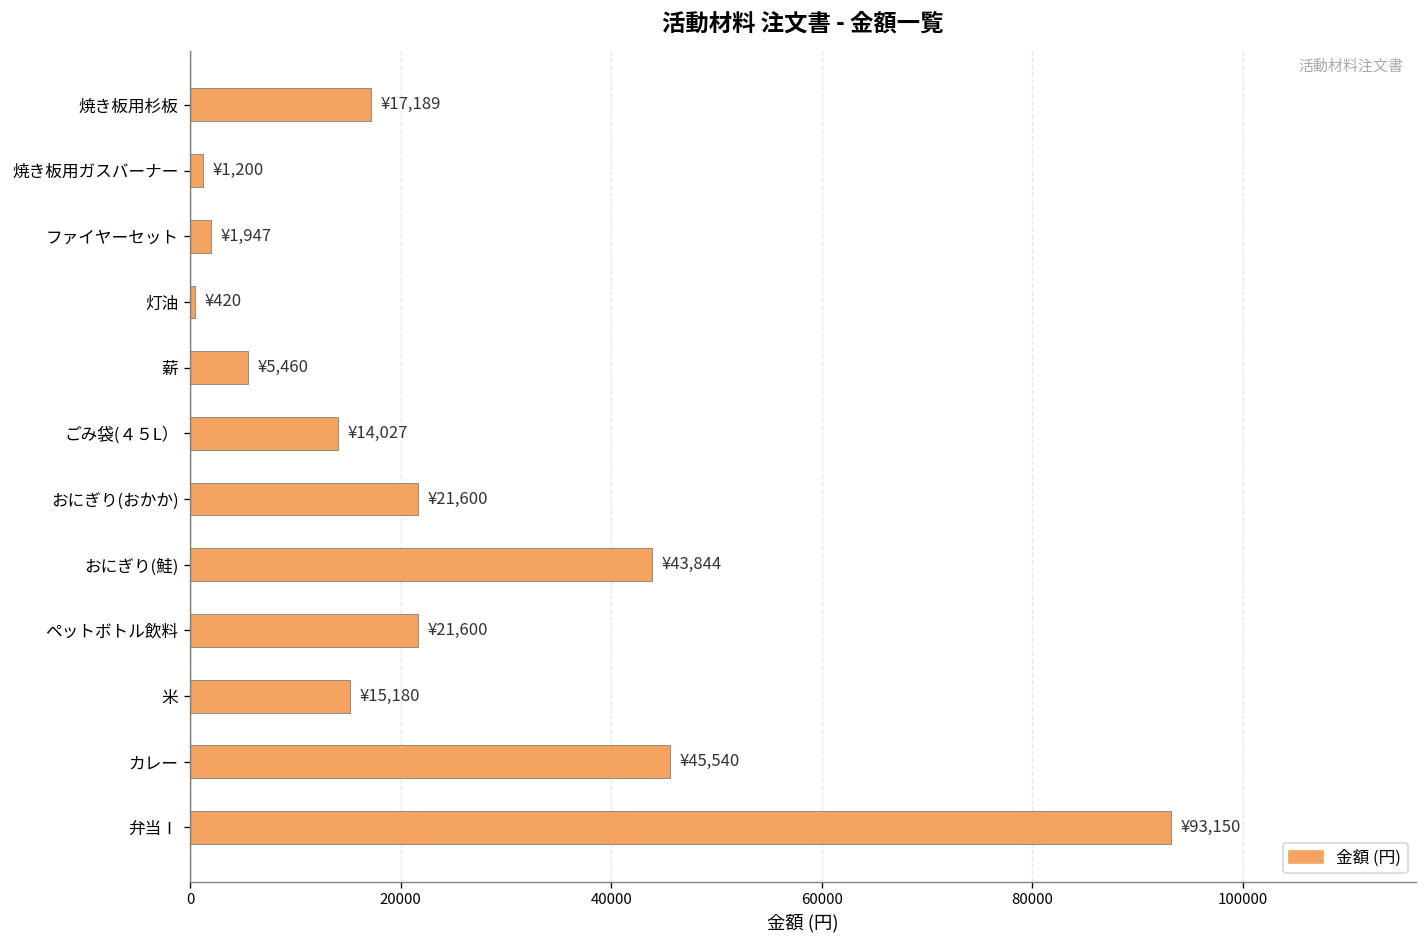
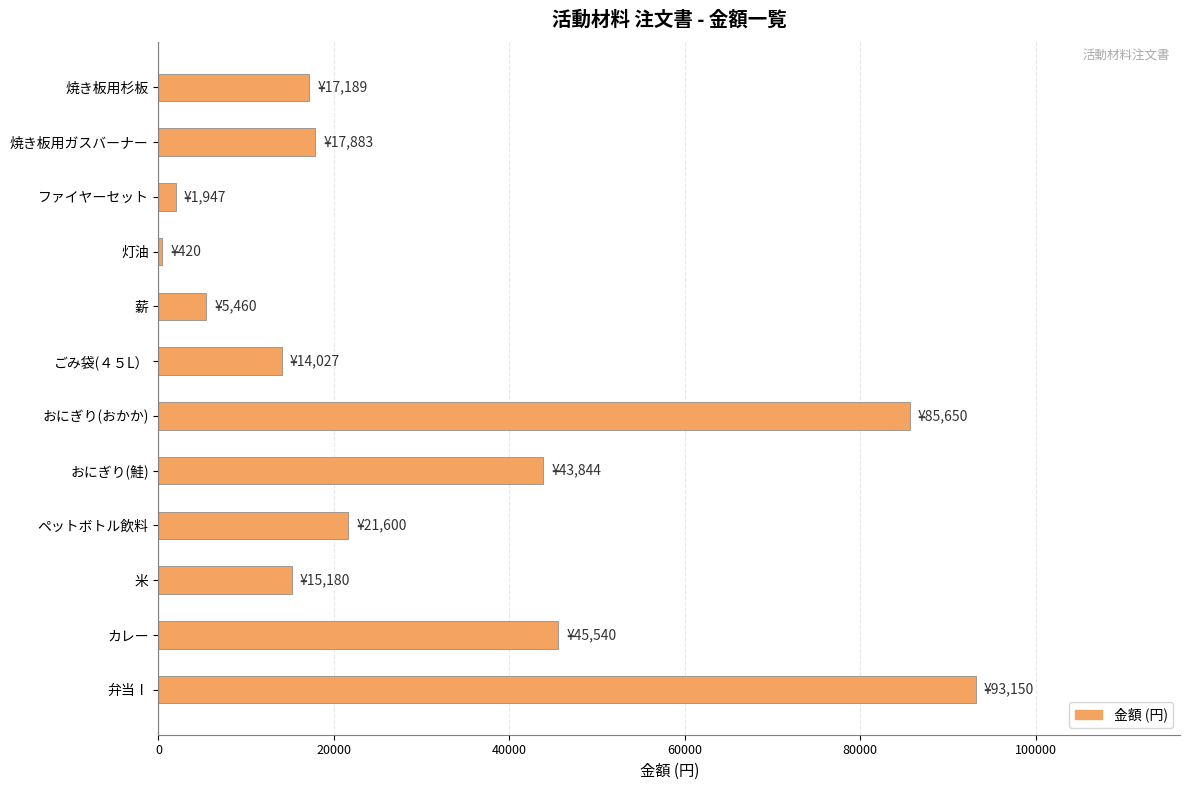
  {
    "焼き板用杉板": "¥17,189",
-   "焼き板用ガスバーナー": "¥1,200",
+   "焼き板用ガスバーナー": "¥17,883",
    "ファイヤーセット": "¥1,947",
    "灯油": "¥420",
    "薪": "¥5,460",
    "ごみ袋(４５L）": "¥14,027",
-   "おにぎり(おかか)": "¥21,600",
+   "おにぎり(おかか)": "¥85,650",
    "おにぎり(鮭)": "¥43,844",
    "ペットボトル飲料": "¥21,600",
    "米": "¥15,180",
    "カレー": "¥45,540",
    "弁当Ⅰ": "¥93,150"
  }
